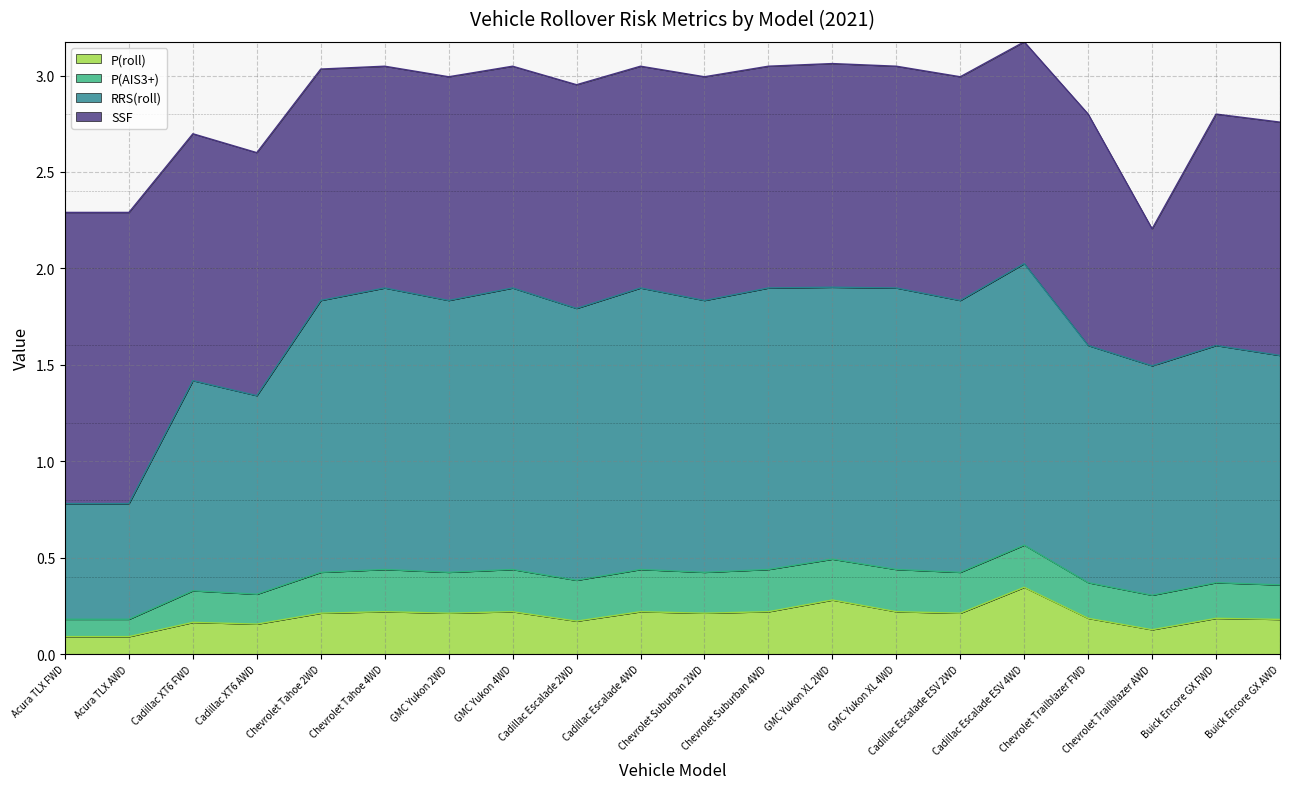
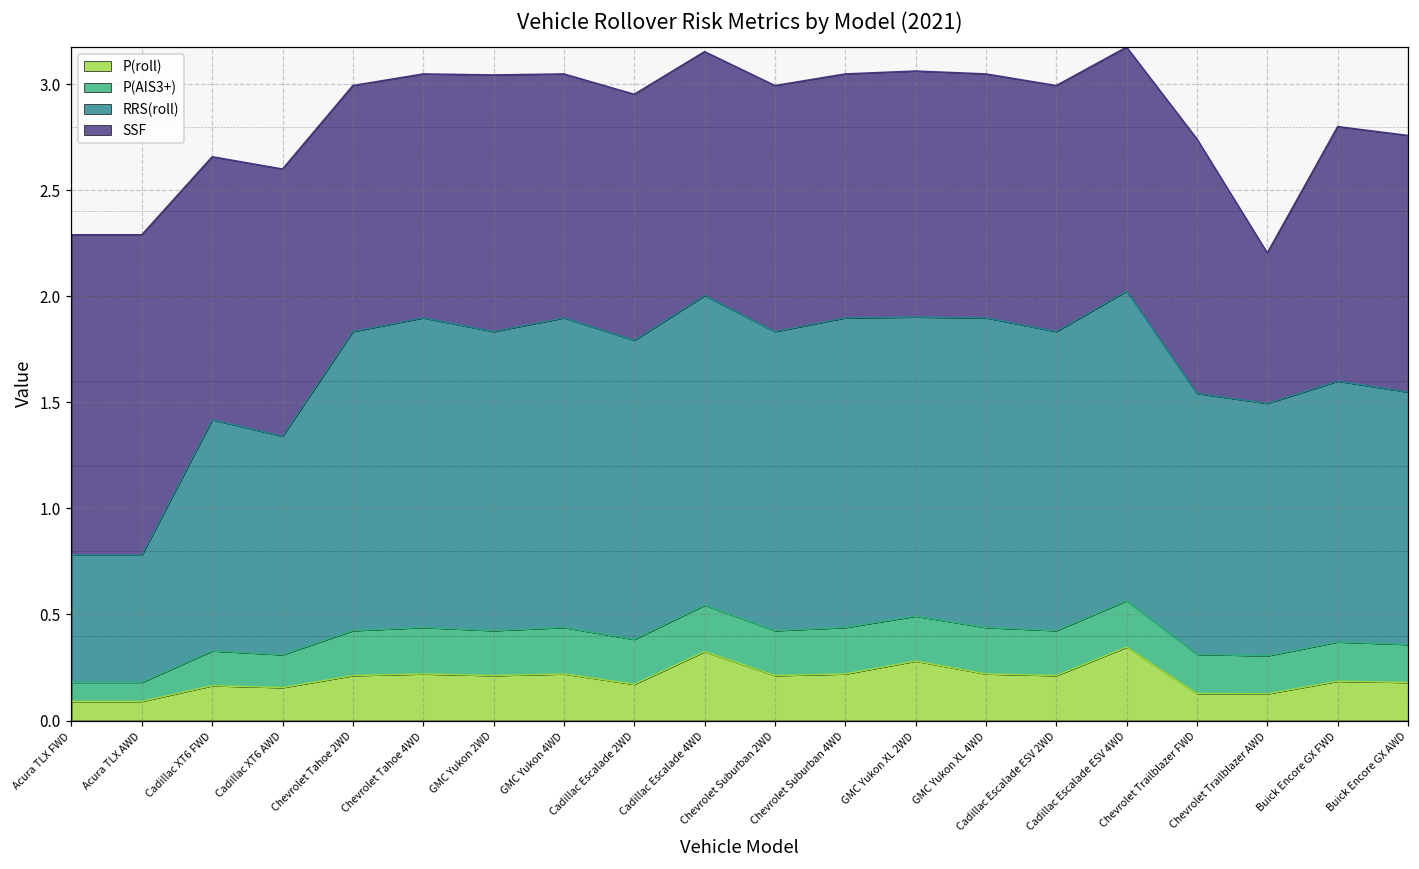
  {
    "P(roll)": {
      "Acura TLX FWD": 0.09,
      "Acura TLX AWD": 0.09,
      "Cadillac XT6 FWD": 0.16,
      "Cadillac XT6 AWD": 0.16,
      "Chevrolet Tahoe 2WD": 0.21,
      "Chevrolet Tahoe 4WD": 0.22,
      "GMC Yukon 2WD": 0.21,
      "GMC Yukon 4WD": 0.22,
      "Cadillac Escalade 2WD": 0.17,
-     "Cadillac Escalade 4WD": 0.22,
+     "Cadillac Escalade 4WD": 0.32,
      "Chevrolet Suburban 2WD": 0.21,
      "Chevrolet Suburban 4WD": 0.22,
      "GMC Yukon XL 2WD": 0.28,
      "GMC Yukon XL 4WD": 0.22,
      "Cadillac Escalade ESV 2WD": 0.21,
      "Cadillac Escalade ESV 4WD": 0.35,
-     "Chevrolet Trailblazer FWD": 0.19,
+     "Chevrolet Trailblazer FWD": 0.13,
      "Chevrolet Trailblazer AWD": 0.13,
      "Buick Encore GX FWD": 0.19,
      "Buick Encore GX AWD": 0.18
    },
    "SSF": {
      "Acura TLX FWD": 1.51,
      "Acura TLX AWD": 1.51,
-     "Cadillac XT6 FWD": 1.28,
+     "Cadillac XT6 FWD": 1.24,
      "Cadillac XT6 AWD": 1.26,
-     "Chevrolet Tahoe 2WD": 1.20,
+     "Chevrolet Tahoe 2WD": 1.16,
      "Chevrolet Tahoe 4WD": 1.15,
-     "GMC Yukon 2WD": 1.16,
+     "GMC Yukon 2WD": 1.21,
      "GMC Yukon 4WD": 1.15,
      "Cadillac Escalade 2WD": 1.16,
      "Cadillac Escalade 4WD": 1.15,
      "Chevrolet Suburban 2WD": 1.16,
      "Chevrolet Suburban 4WD": 1.15,
      "GMC Yukon XL 2WD": 1.16,
      "GMC Yukon XL 4WD": 1.15,
      "Cadillac Escalade ESV 2WD": 1.16,
      "Cadillac Escalade ESV 4WD": 1.15,
      "Chevrolet Trailblazer FWD": 1.20,
      "Chevrolet Trailblazer AWD": 0.71,
      "Buick Encore GX FWD": 1.20,
      "Buick Encore GX AWD": 1.21
    }
  }
